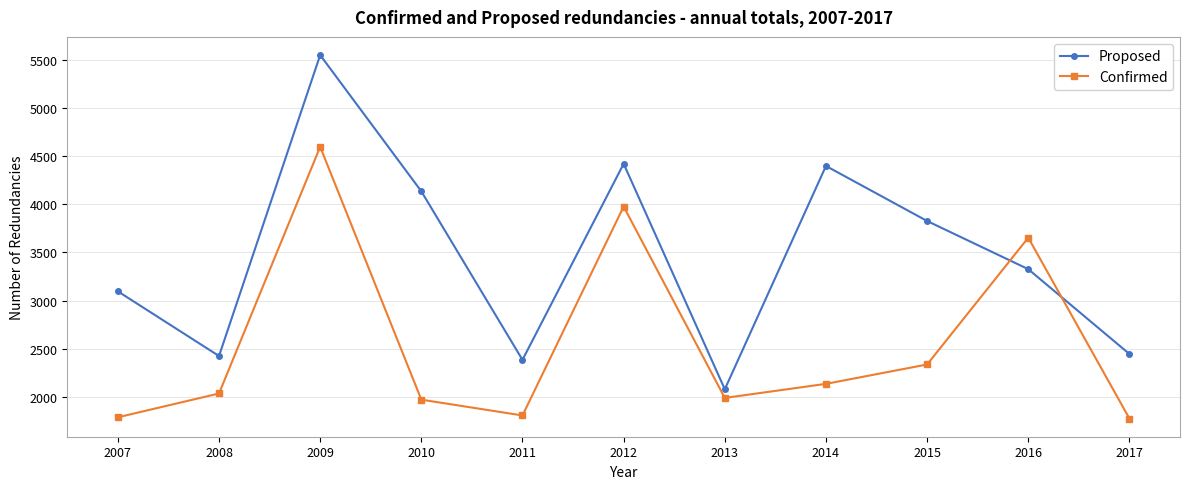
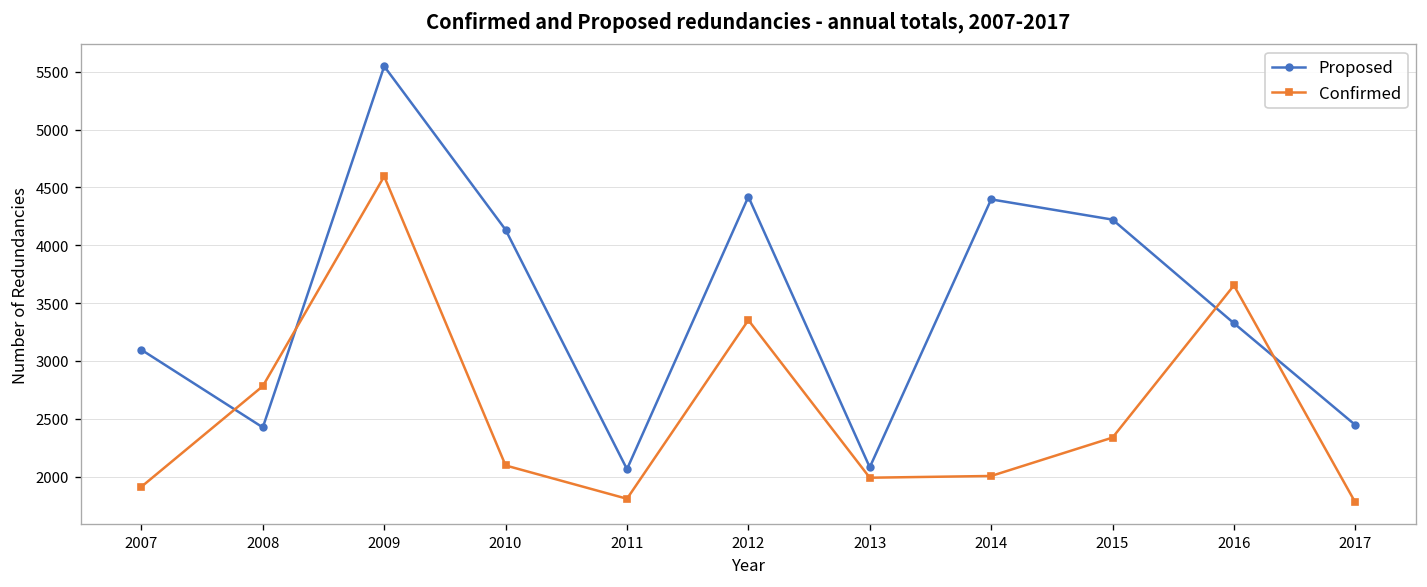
  {
    "Proposed": {
      "2007": 3100,
      "2008": 2400,
      "2009": 5500,
      "2010": 4100,
-     "2011": 2400,
+     "2011": 2100,
      "2012": 4400,
      "2013": 2100,
      "2014": 4400,
-     "2015": 3800,
+     "2015": 4200,
      "2016": 3300,
      "2017": 2400
    },
    "Confirmed": {
-     "2007": 1800,
-     "2008": 2000,
+     "2007": 1900,
+     "2008": 2800,
      "2009": 4600,
-     "2010": 2000,
+     "2010": 2100,
      "2011": 1800,
-     "2012": 4000,
+     "2012": 3400,
      "2013": 2000,
-     "2014": 2100,
+     "2014": 2000,
      "2015": 2300,
      "2016": 3700,
      "2017": 1800
    }
  }
